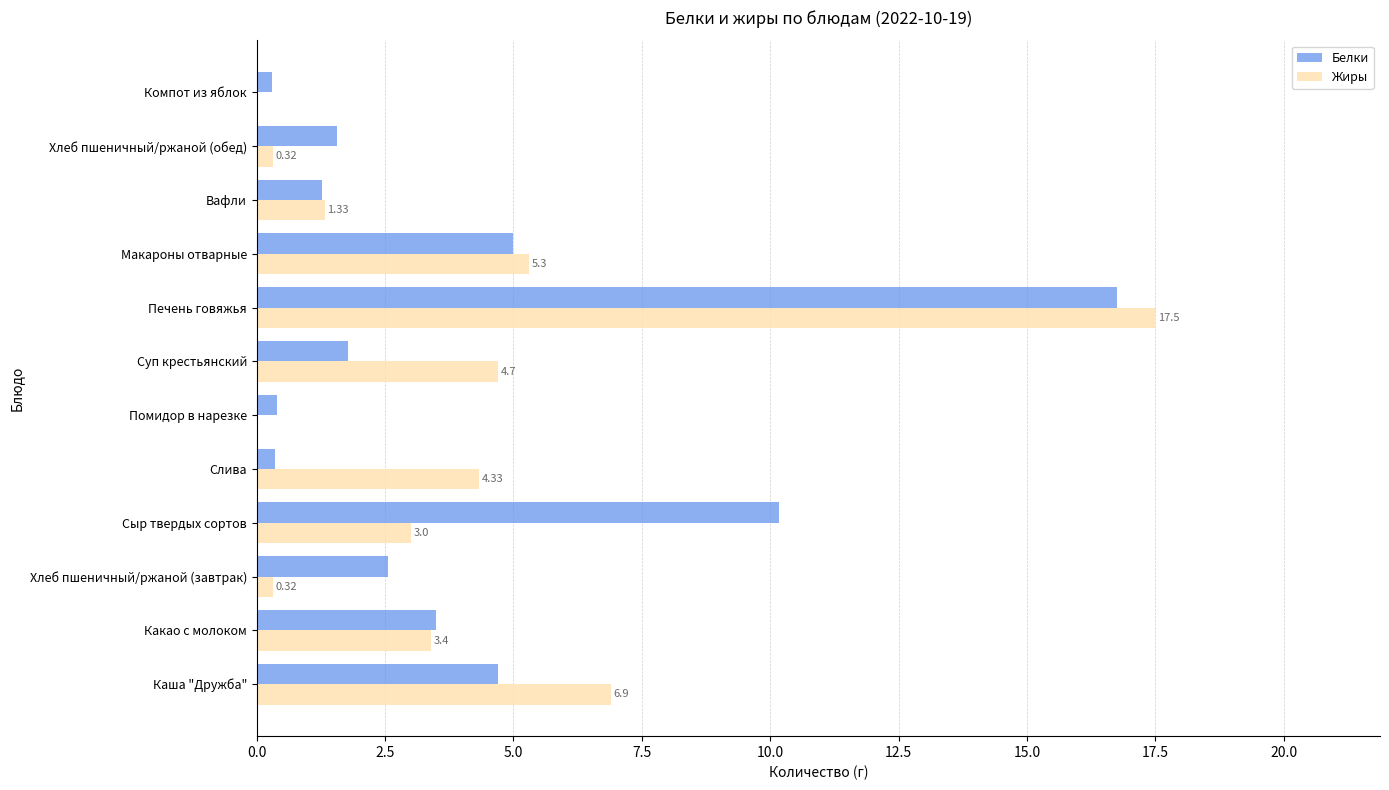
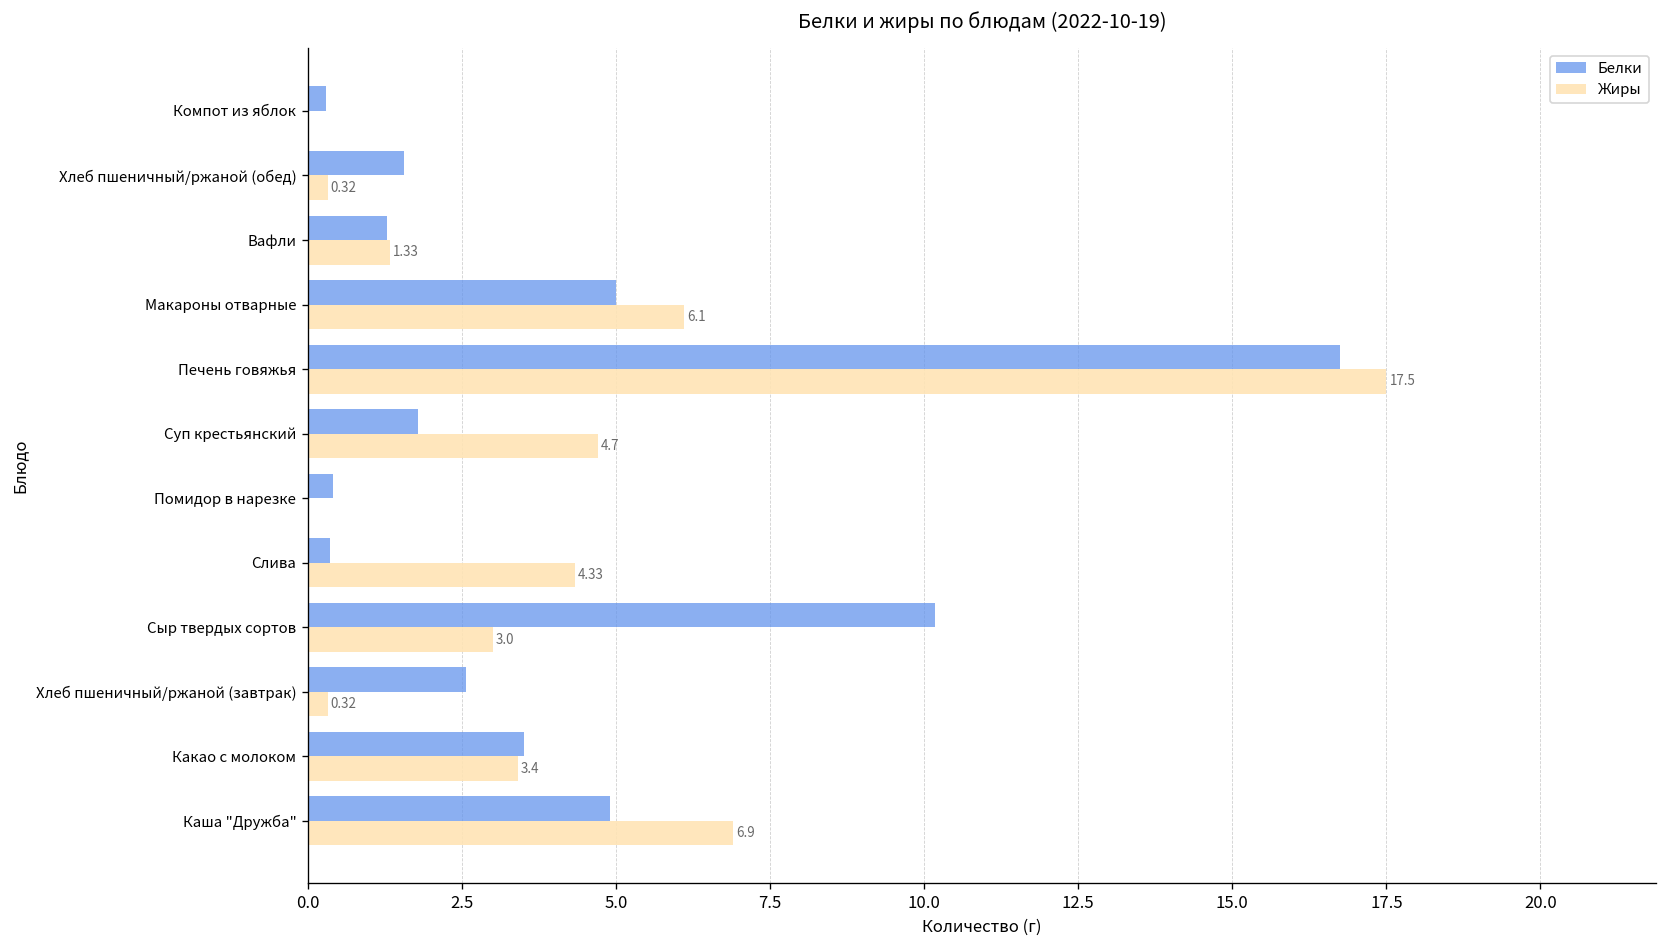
  {
    "Белки": {
      "Компот из яблок": 0.3,
      "Хлеб пшеничный/ржаной (обед)": 1.6,
      "Вафли": 1.3,
      "Макароны отварные": 5.0,
      "Печень говяжья": 16.8,
      "Суп крестьянский": 1.8,
      "Помидор в нарезке": 0.4,
      "Слива": 0.4,
      "Сыр твердых сортов": 10.2,
      "Хлеб пшеничный/ржаной (завтрак)": 2.6,
      "Какао с молоком": 3.5,
-     "Каша \"Дружба\"": 4.7
+     "Каша \"Дружба\"": 4.9
    },
    "Жиры": {
      "Хлеб пшеничный/ржаной (обед)": 0.32,
      "Вафли": 1.33,
-     "Макароны отварные": 5.3,
+     "Макароны отварные": 6.1,
      "Печень говяжья": 17.5,
      "Суп крестьянский": 4.7,
      "Слива": 4.33,
      "Сыр твердых сортов": 3.0,
      "Хлеб пшеничный/ржаной (завтрак)": 0.32,
      "Какао с молоком": 3.4,
      "Каша \"Дружба\"": 6.9
    }
  }
